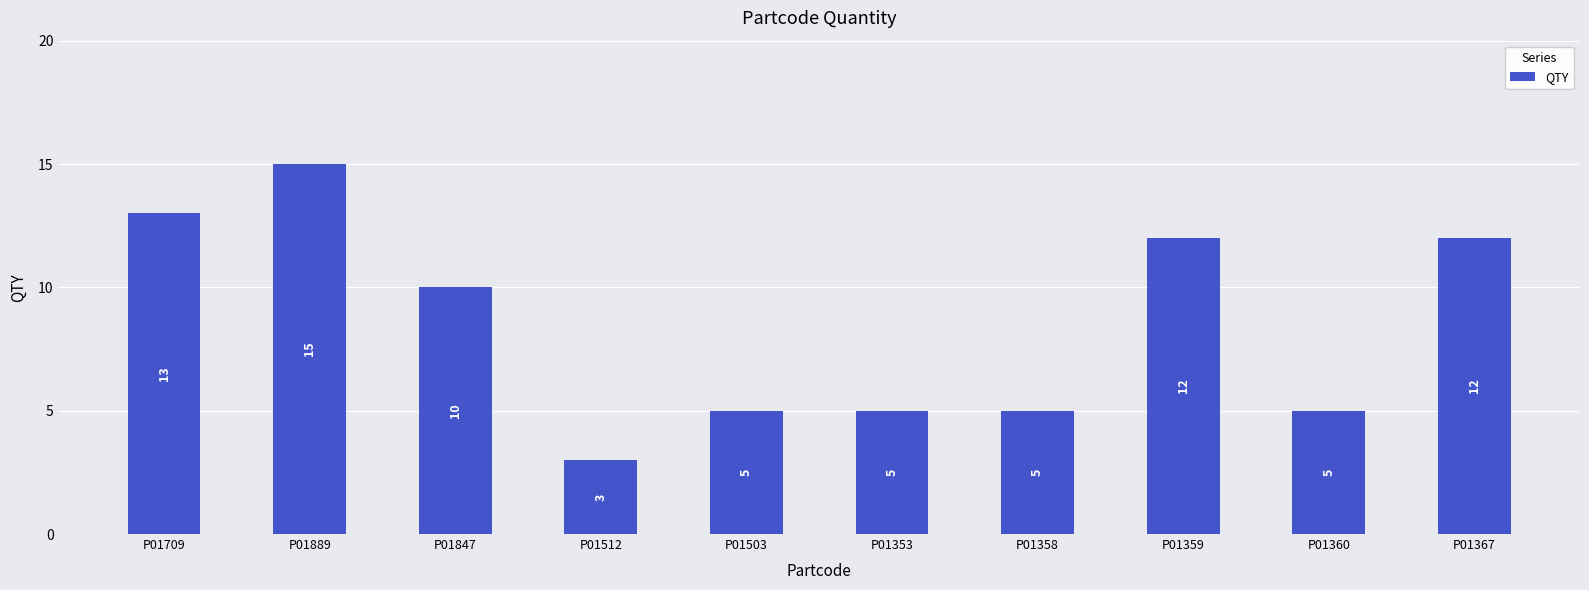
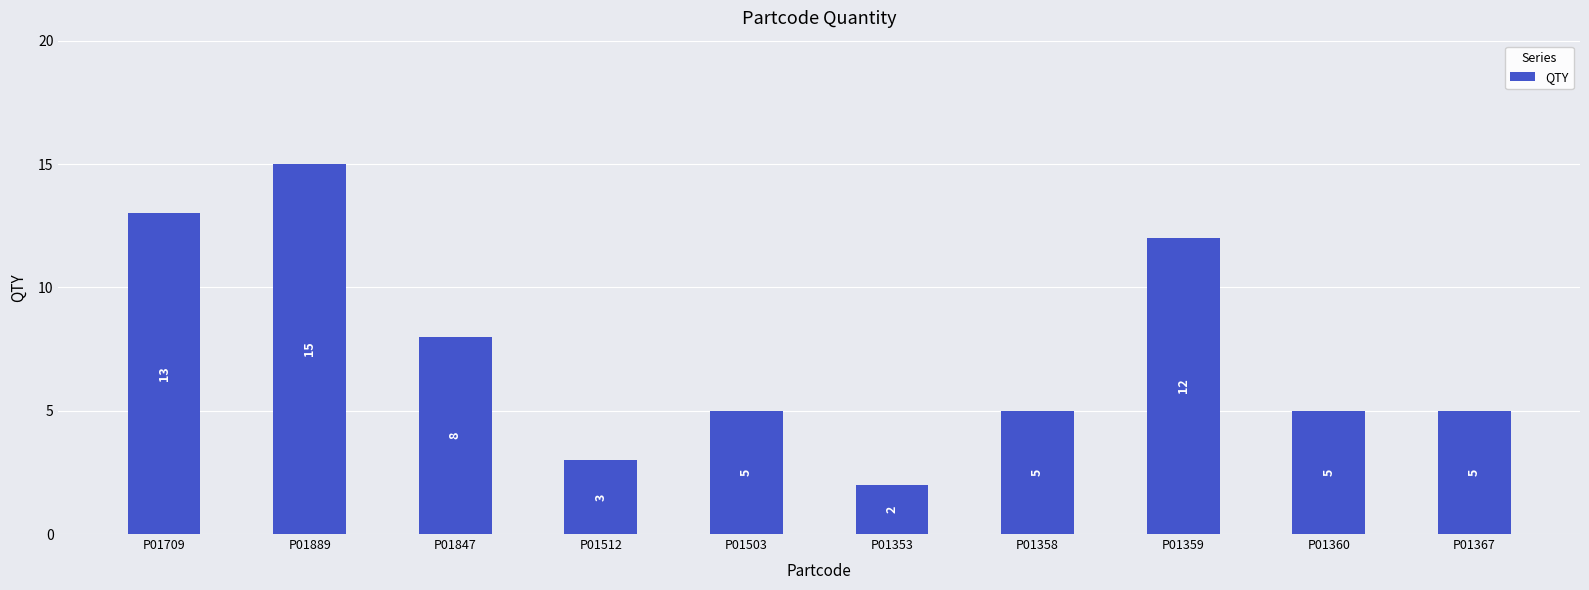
  {
    "P01709": 13,
    "P01889": 15,
-   "P01847": 10,
+   "P01847": 8,
    "P01512": 3,
    "P01503": 5,
-   "P01353": 5,
+   "P01353": 2,
    "P01358": 5,
    "P01359": 12,
    "P01360": 5,
-   "P01367": 12
+   "P01367": 5
  }
